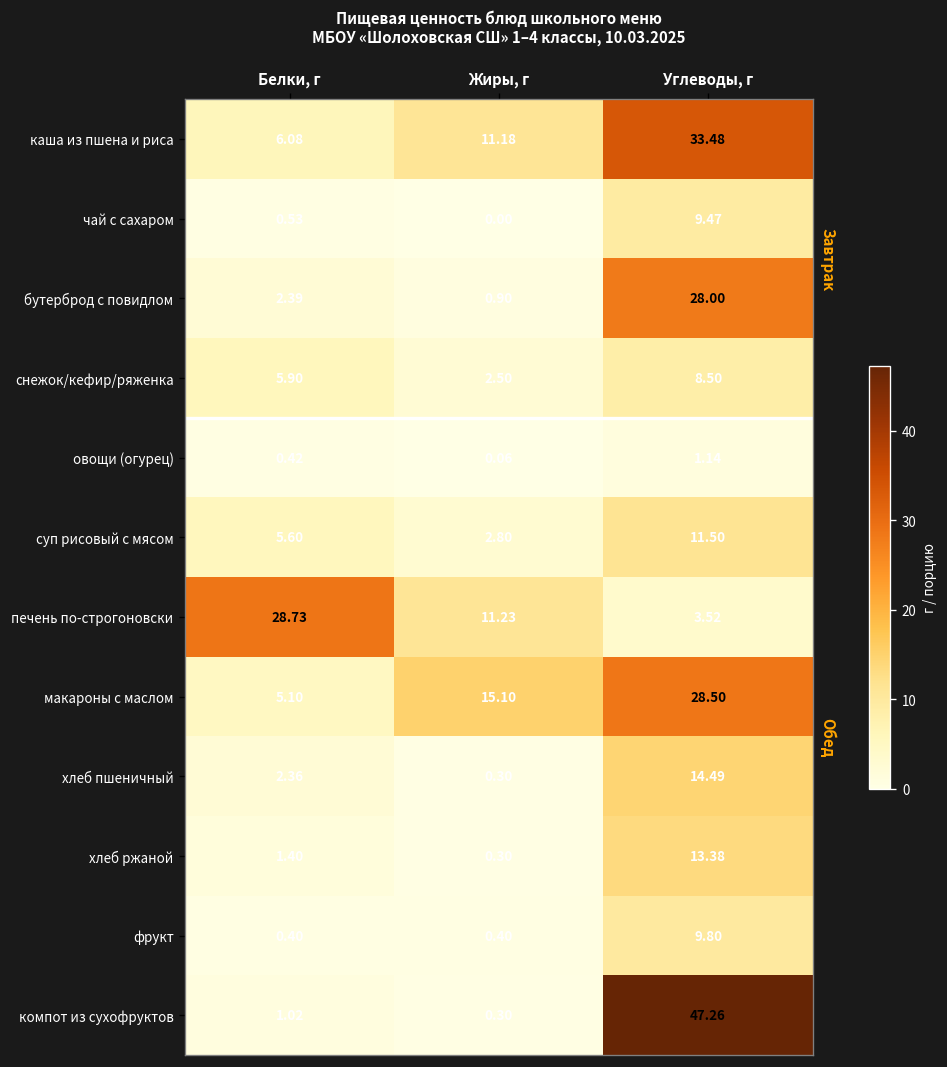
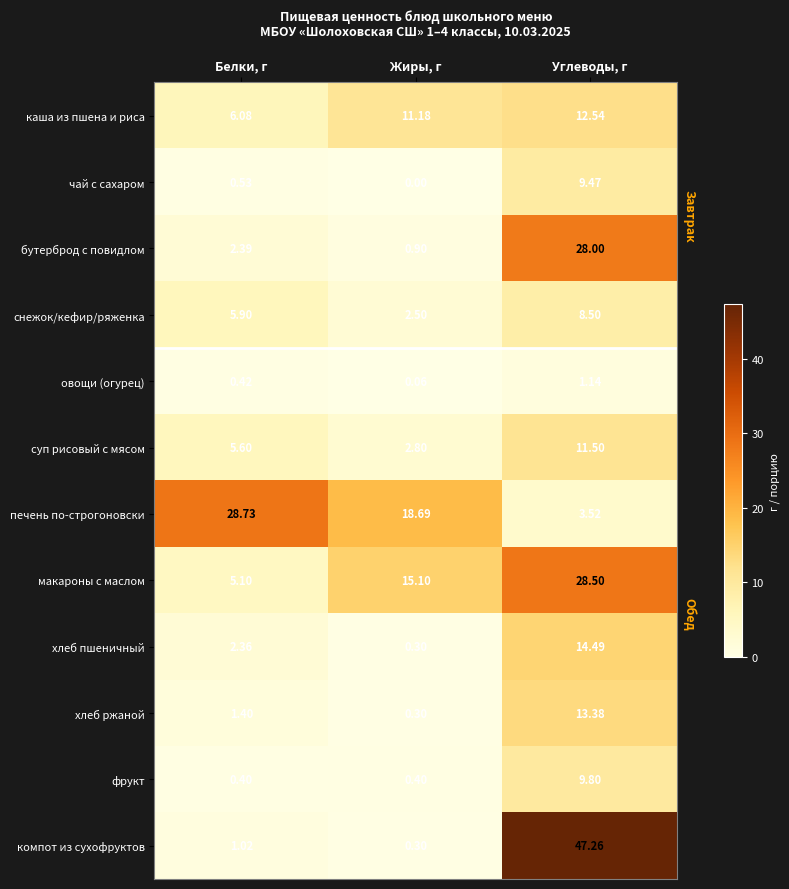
  {
    "каша из пшена и риса": {
      "Белки, г": 6.08,
      "Жиры, г": 11.18,
-     "Углеводы, г": 33.48
+     "Углеводы, г": 12.54
    },
    "чай с сахаром": {
      "Углеводы, г": 9.47
    },
    "бутерброд с повидлом": {
      "Углеводы, г": 28.00
    },
    "снежок/кефир/ряженка": {
      "Белки, г": 5.90,
      "Углеводы, г": 8.50
    },
    "суп рисовый с мясом": {
      "Белки, г": 5.60,
      "Углеводы, г": 11.50
    },
    "печень по-строгоновски": {
      "Белки, г": 28.73,
-     "Жиры, г": 11.23,
+     "Жиры, г": 18.69,
      "Углеводы, г": 3.52
    },
    "макароны с маслом": {
      "Белки, г": 5.10,
      "Жиры, г": 15.10,
      "Углеводы, г": 28.50
    },
    "хлеб пшеничный": {
      "Углеводы, г": 14.49
    },
    "хлеб ржаной": {
      "Углеводы, г": 13.38
    },
    "фрукт": {
      "Углеводы, г": 9.80
    },
    "компот из сухофруктов": {
      "Углеводы, г": 47.26
    }
  }
